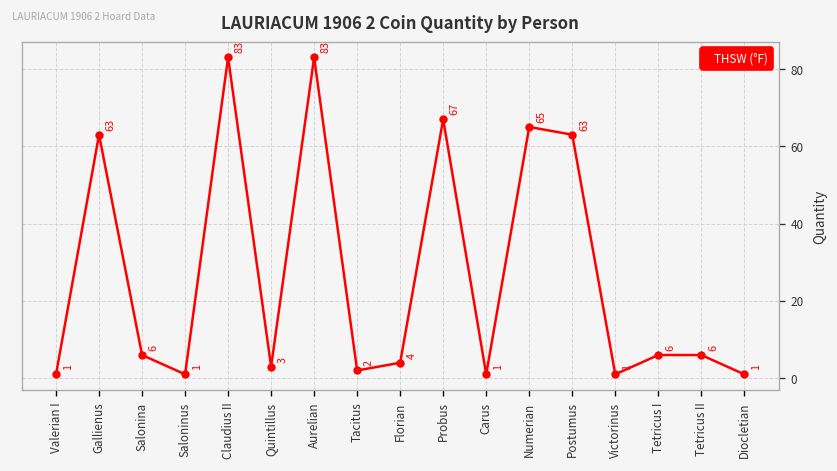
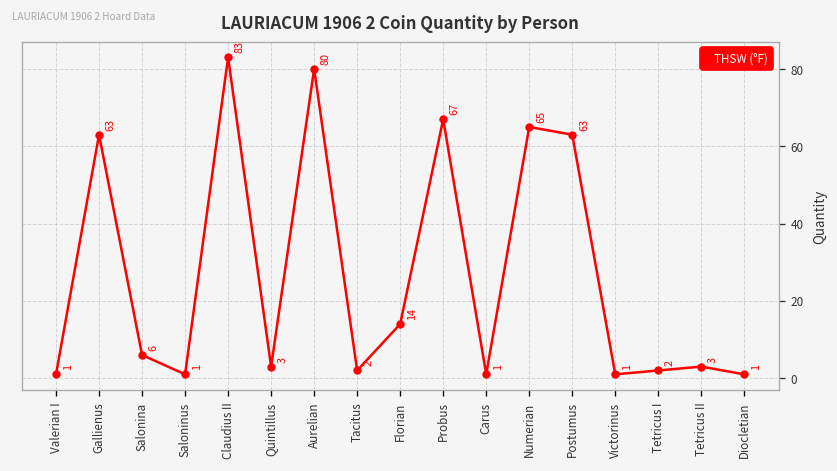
  {
    "Valerian I": 1,
    "Gallienus": 63,
    "Salonina": 6,
    "Saloninus": 1,
    "Claudius II": 83,
    "Quintillus": 3,
-   "Aurelian": 83,
+   "Aurelian": 80,
    "Tacitus": 2,
-   "Florian": 4,
+   "Florian": 14,
    "Probus": 67,
    "Carus": 1,
    "Numerian": 65,
    "Postumus": 63,
    "Victorinus": 1,
-   "Tetricus I": 6,
-   "Tetricus II": 6,
+   "Tetricus I": 2,
+   "Tetricus II": 3,
    "Diocletian": 1
  }
